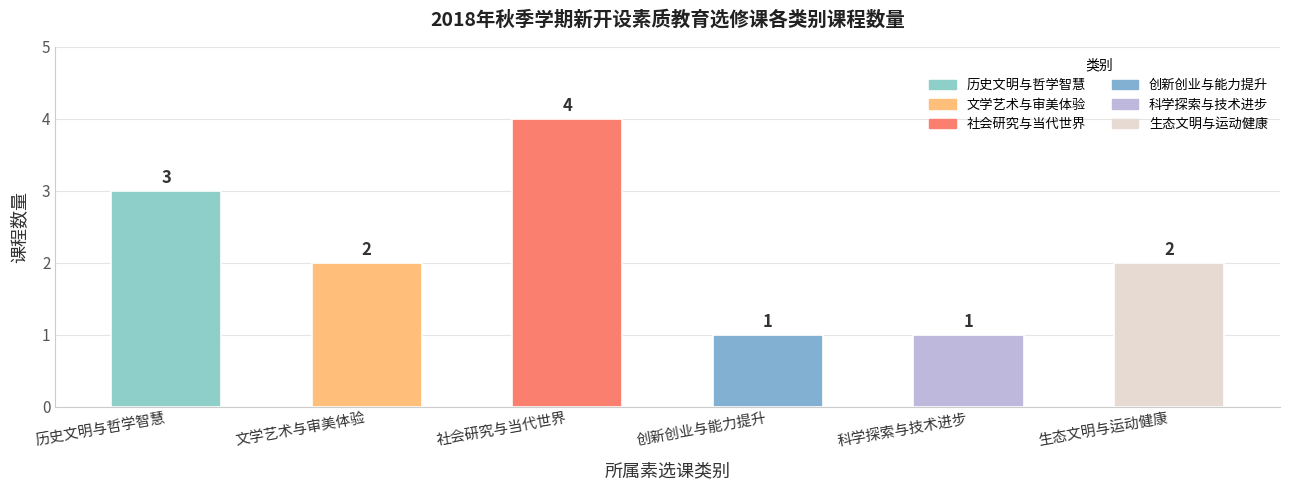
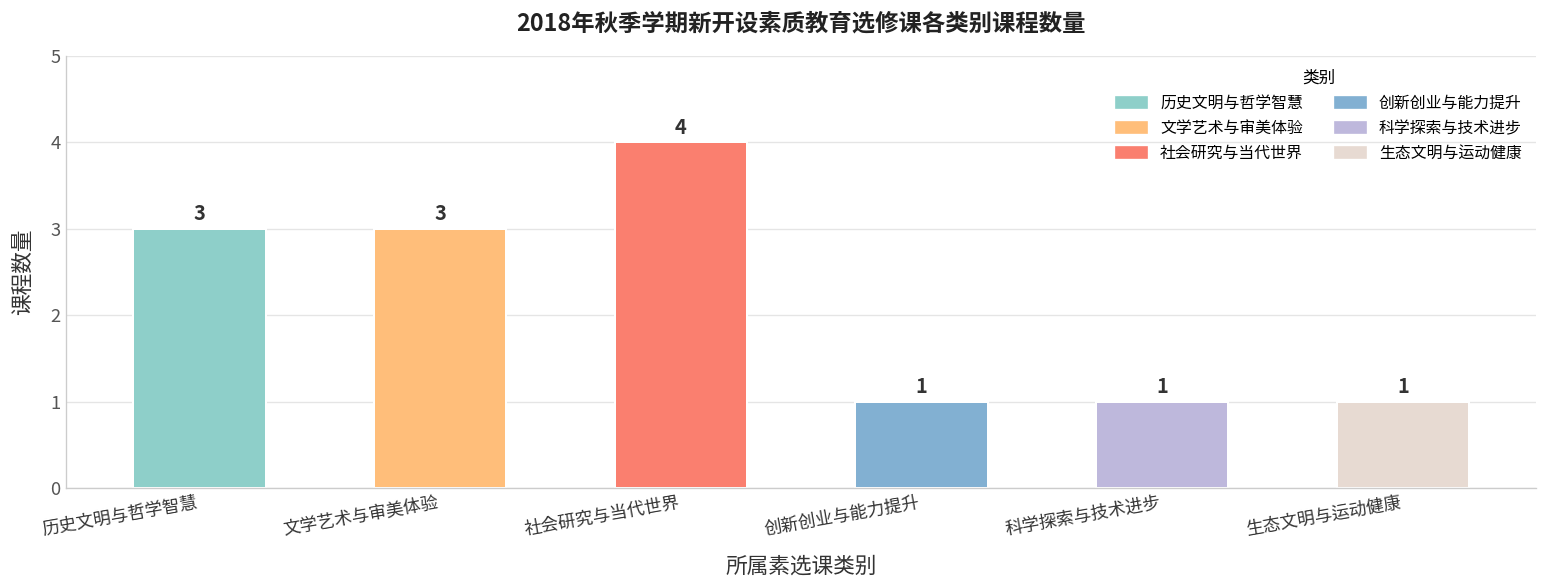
  {
    "历史文明与哲学智慧": 3,
-   "文学艺术与审美体验": 2,
+   "文学艺术与审美体验": 3,
    "社会研究与当代世界": 4,
    "创新创业与能力提升": 1,
    "科学探索与技术进步": 1,
-   "生态文明与运动健康": 2
+   "生态文明与运动健康": 1
  }
